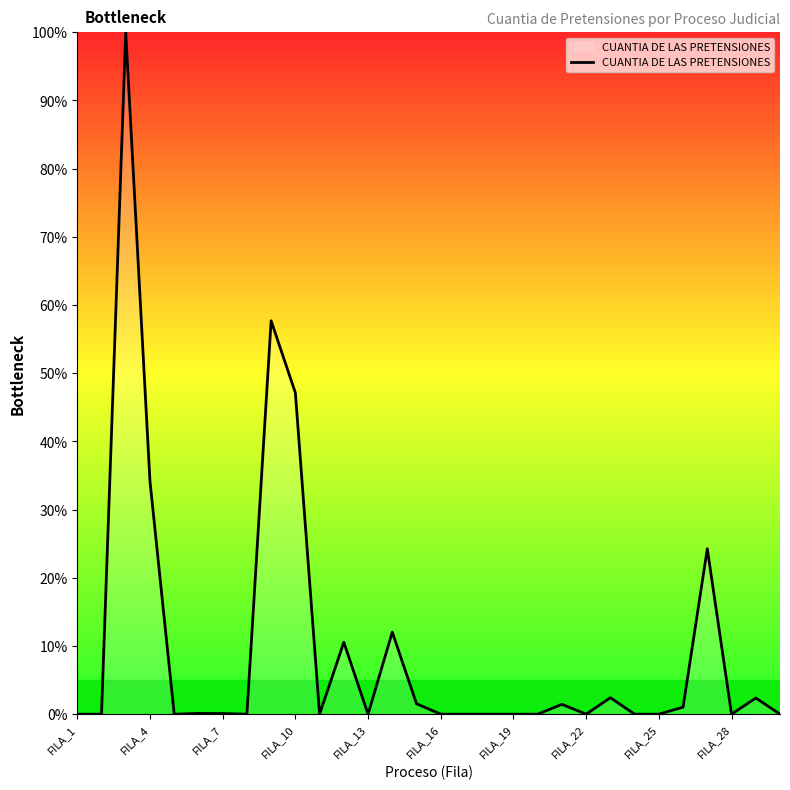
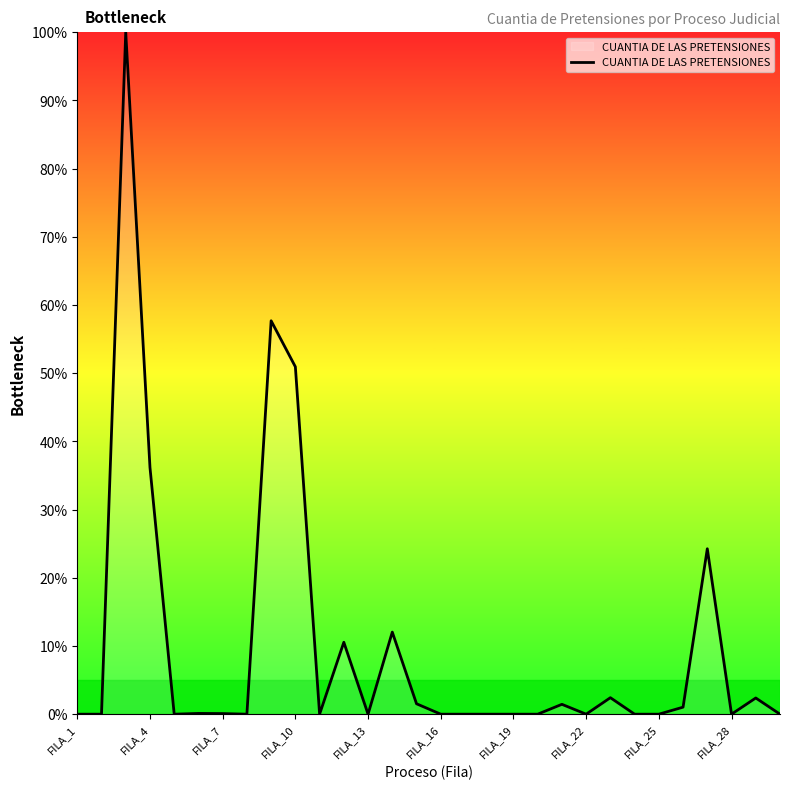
  {
-   "FILA_4": "34%",
-   "FILA_10": "47%"
+   "FILA_4": "36%",
+   "FILA_10": "51%"
  }
